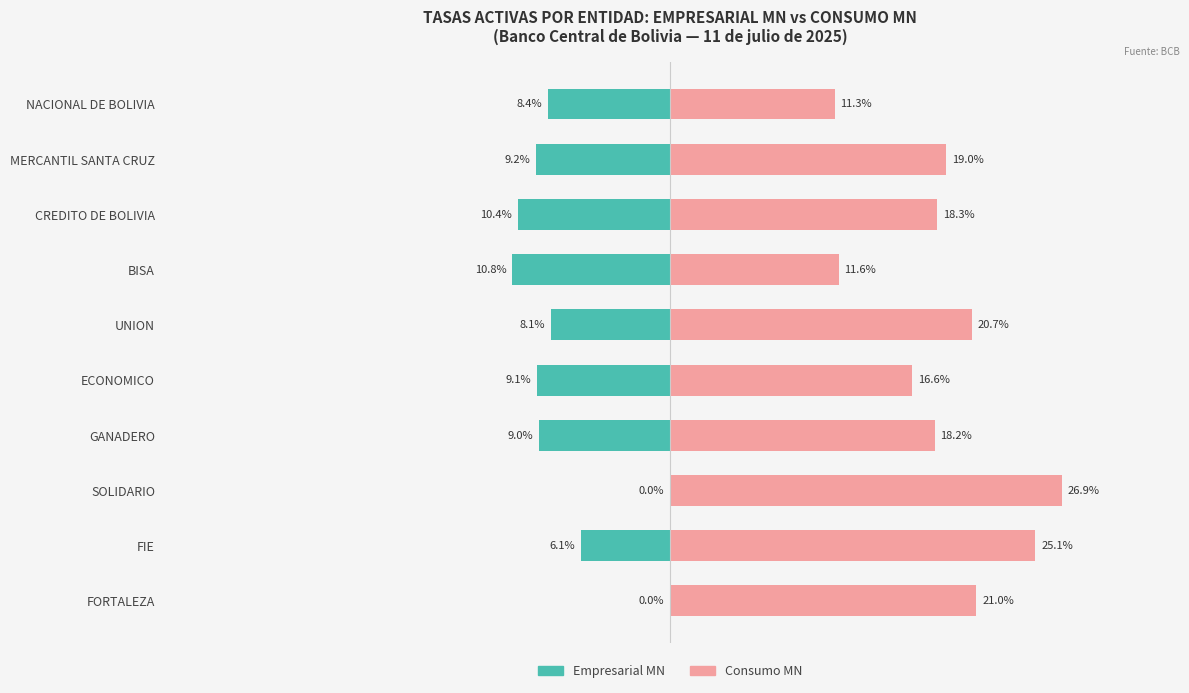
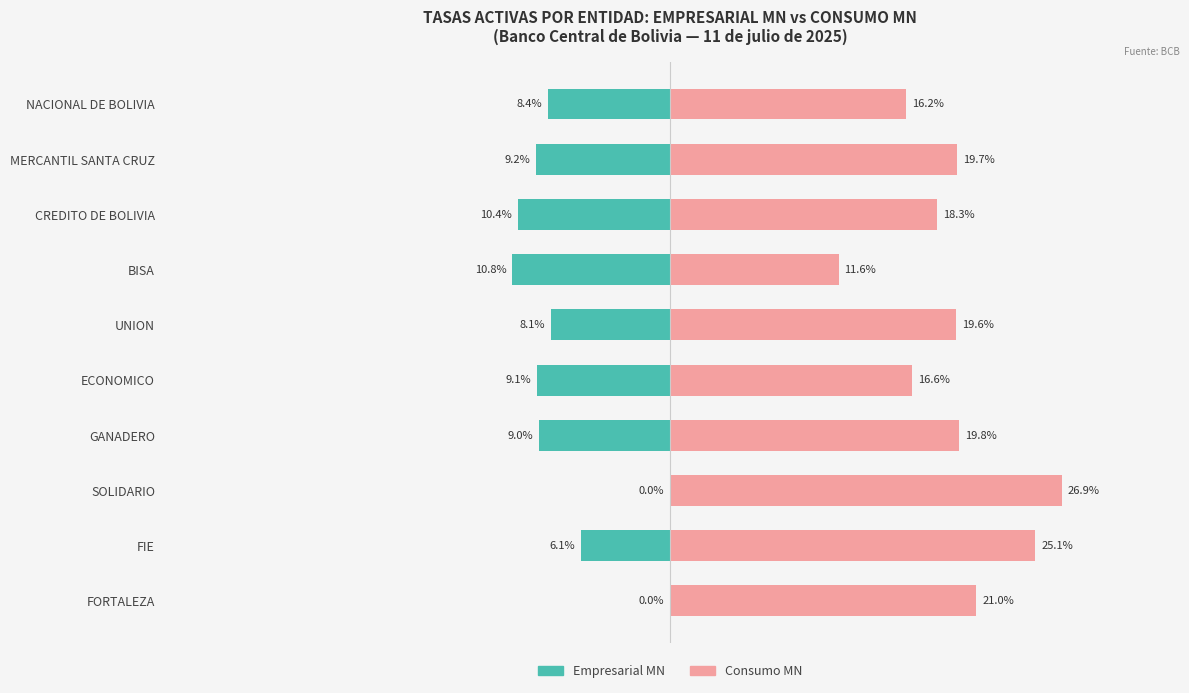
  {
    "Empresarial MN": {
      "SOLIDARIO": "0.0%",
      "FORTALEZA": "0.0%"
    },
    "Consumo MN": {
-     "NACIONAL DE BOLIVIA": "11.3%",
-     "MERCANTIL SANTA CRUZ": "19.0%",
+     "NACIONAL DE BOLIVIA": "16.2%",
+     "MERCANTIL SANTA CRUZ": "19.7%",
      "CREDITO DE BOLIVIA": "18.3%",
      "BISA": "11.6%",
-     "UNION": "20.7%",
+     "UNION": "19.6%",
      "ECONOMICO": "16.6%",
-     "GANADERO": "18.2%",
+     "GANADERO": "19.8%",
      "SOLIDARIO": "26.9%",
      "FIE": "25.1%",
      "FORTALEZA": "21.0%"
    }
  }
